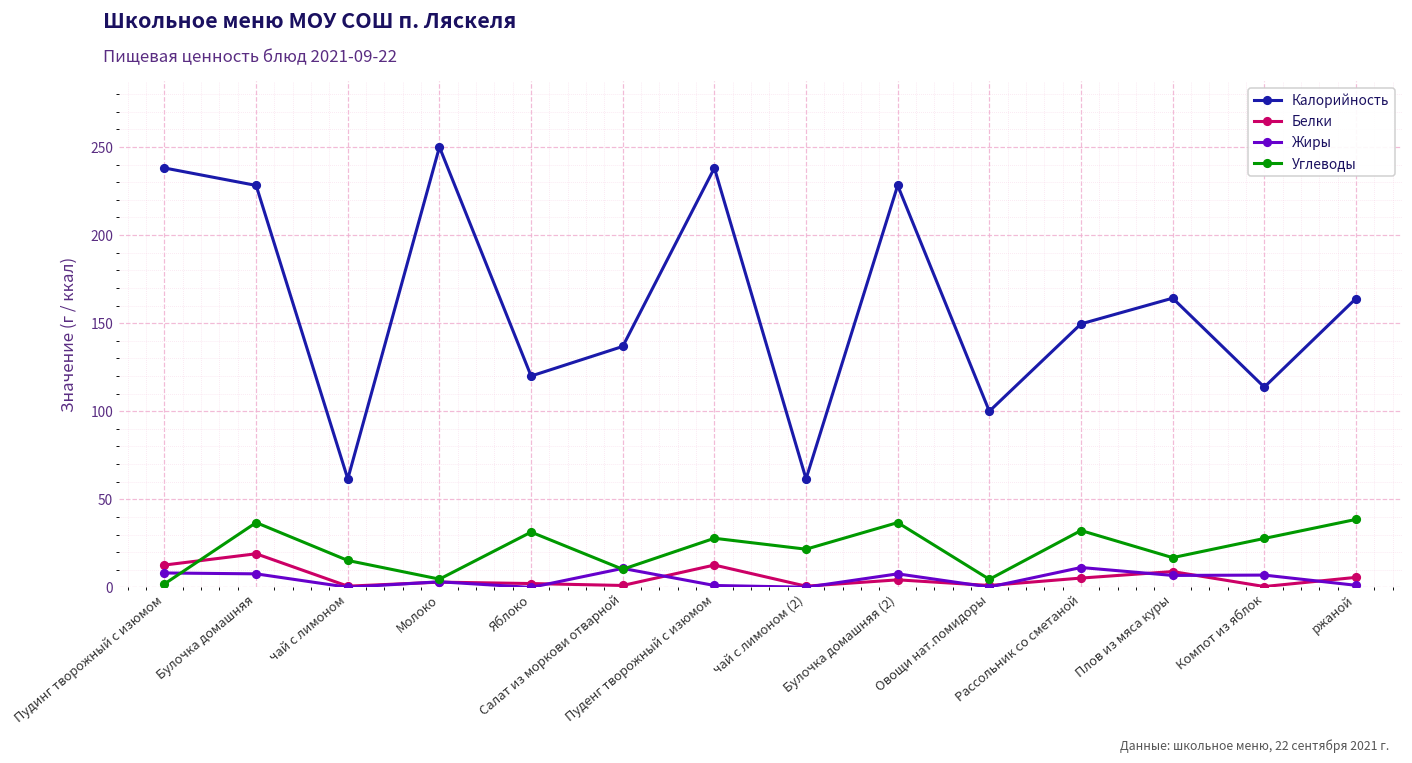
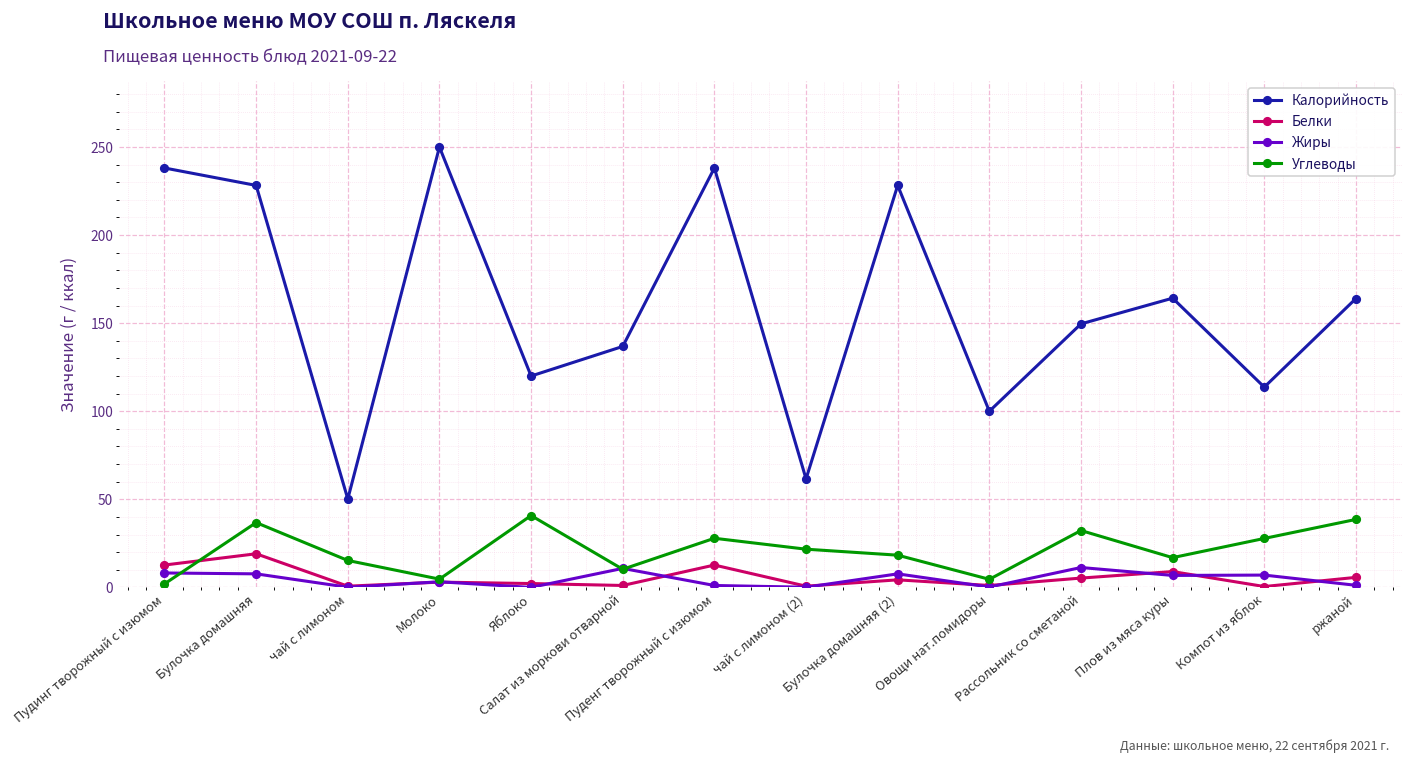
  {
    "Калорийность": {
      "Пудинг творожный с изюмом": 238,
      "Булочка домашняя": 228,
-     "чай с лимоном": 62,
+     "чай с лимоном": 50,
      "Молоко": 250,
      "Яблоко": 120,
      "Салат из моркови отварной": 137,
      "Пуденг творожный с изюмом": 238,
      "чай с лимоном (2)": 62,
      "Булочка домашняя (2)": 228,
      "Овощи нат.помидоры": 100,
      "Рассольник со сметаной": 150,
      "Плов из мяса куры": 164,
      "Компот из яблок": 114,
      "ржаной": 164
    },
    "Белки": {
      "Пудинг творожный с изюмом": 13,
      "Булочка домашняя": 19,
      "Яблоко": 2,
      "Салат из моркови отварной": 1,
      "Пуденг творожный с изюмом": 13,
      "Булочка домашняя (2)": 4,
      "Рассольник со сметаной": 5,
      "Плов из мяса куры": 9,
      "Компот из яблок": 1,
      "ржаной": 6
    },
    "Жиры": {
      "Пудинг творожный с изюмом": 8,
      "Булочка домашняя": 8,
      "Яблоко": 0,
      "Пуденг творожный с изюмом": 1,
      "Булочка домашняя (2)": 8,
      "Рассольник со сметаной": 11,
      "Плов из мяса куры": 7,
      "Компот из яблок": 7,
      "ржаной": 1
    },
    "Углеводы": {
      "Пудинг творожный с изюмом": 2,
      "Булочка домашняя": 37,
      "чай с лимоном": 15,
-     "Яблоко": 31,
+     "Яблоко": 41,
      "Пуденг творожный с изюмом": 28,
      "чай с лимоном (2)": 22,
-     "Булочка домашняя (2)": 37,
+     "Булочка домашняя (2)": 18,
      "Овощи нат.помидоры": 5,
      "Рассольник со сметаной": 32,
      "Плов из мяса куры": 17,
      "Компот из яблок": 28,
      "ржаной": 39
    }
  }
